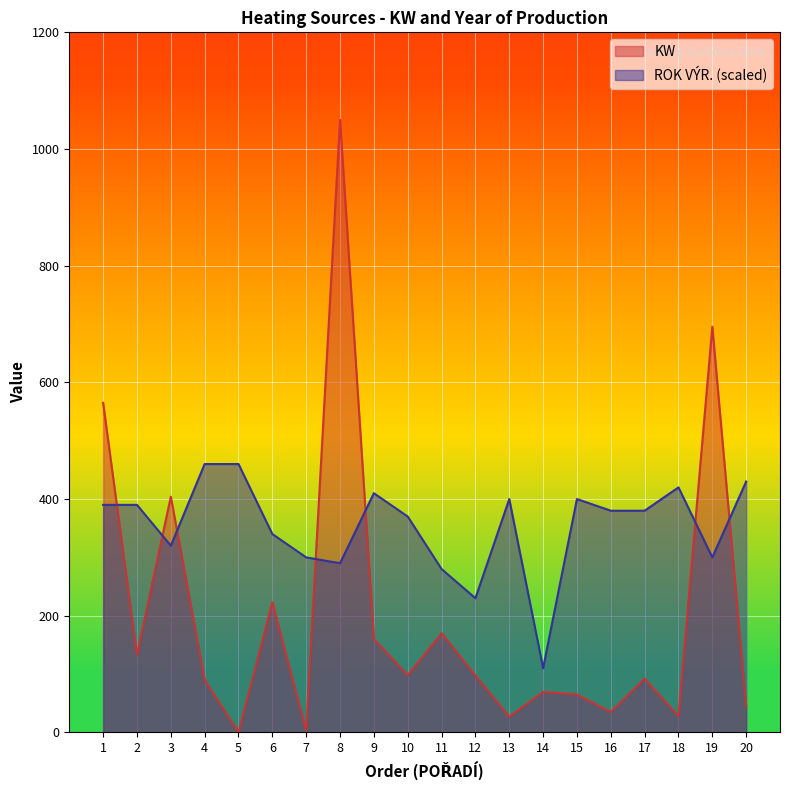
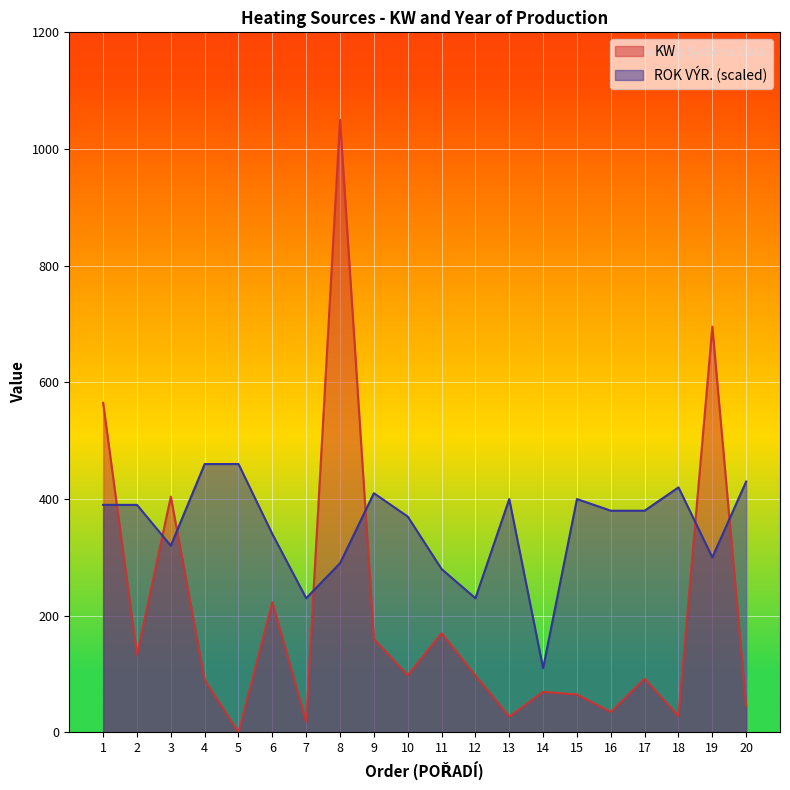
  {
    "KW": {
      "1": 570,
      "2": 130,
      "3": 400,
      "4": 90,
      "5": 0,
      "6": 220,
-     "7": 0,
+     "7": 20,
      "8": 1050,
      "9": 160,
      "10": 100,
      "11": 170,
      "12": 100,
      "13": 30,
      "14": 70,
      "15": 70,
      "16": 40,
      "17": 90,
      "18": 30,
      "19": 700,
      "20": 40
    },
    "ROK VÝR. (scaled)": {
      "1": 390,
      "2": 390,
      "3": 320,
      "4": 460,
      "5": 460,
      "6": 340,
-     "7": 300,
+     "7": 230,
      "8": 290,
      "9": 410,
      "10": 370,
      "11": 280,
      "12": 230,
      "13": 400,
      "14": 110,
      "15": 400,
      "16": 380,
      "17": 380,
      "18": 420,
      "19": 300,
      "20": 430
    }
  }
